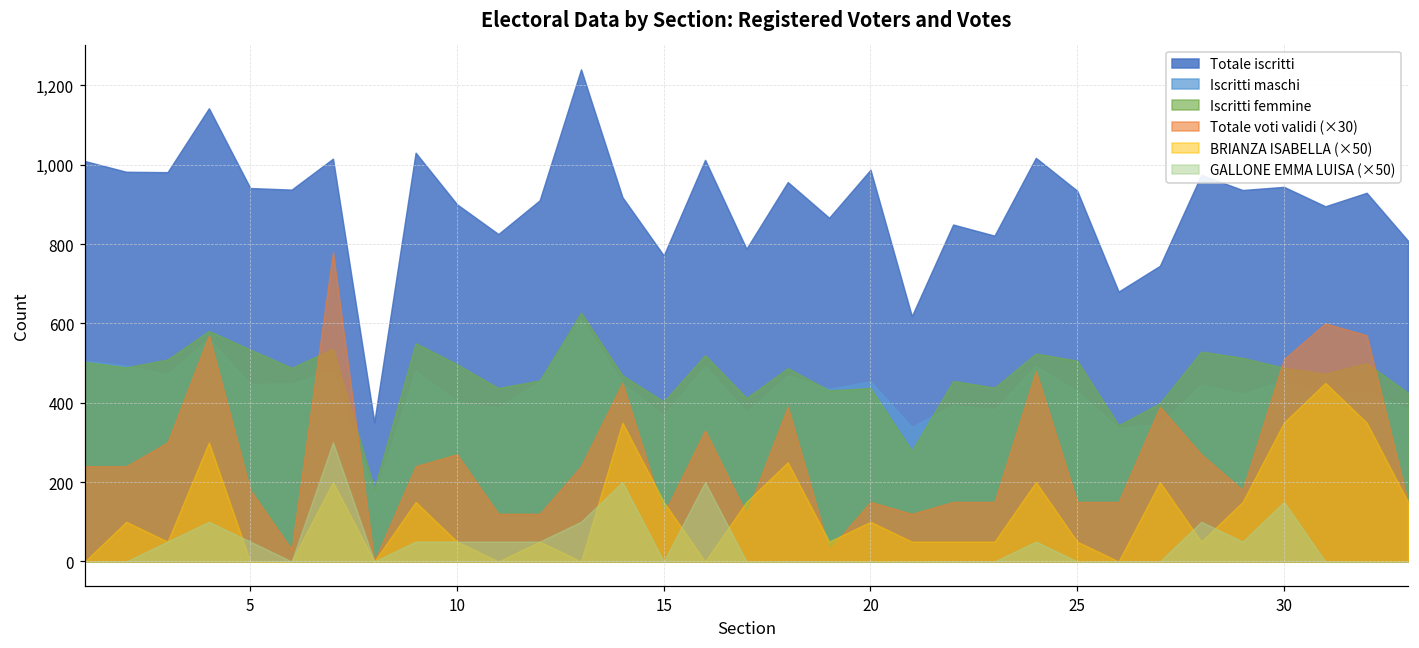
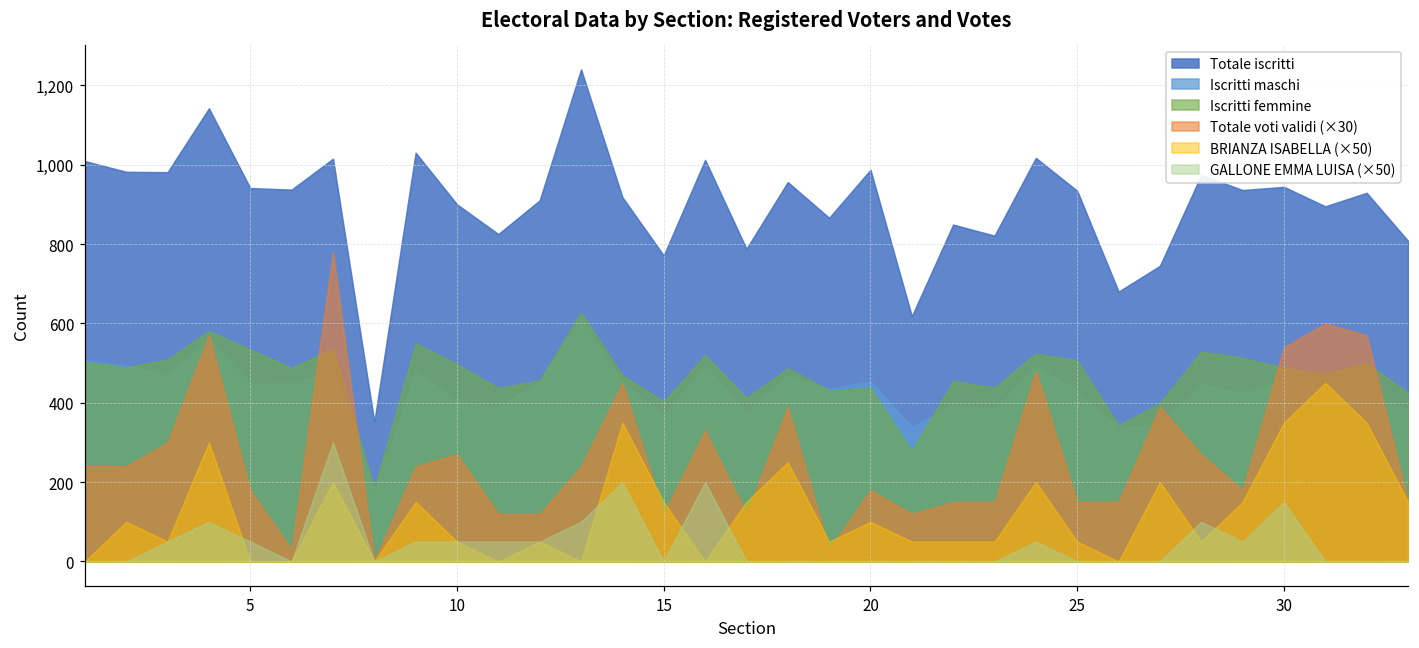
  {
    "Iscritti femmine": {
      "5": 530,
      "10": 500,
      "15": 400,
      "20": 440,
      "25": 510,
      "30": 490
    },
    "Totale voti validi (×30)": {
      "5": 180,
      "10": 270,
      "15": 120,
-     "20": 150,
+     "20": 180,
      "25": 150,
-     "30": 510
+     "30": 540
    },
    "BRIANZA ISABELLA (×50)": {
      "5": 0,
      "15": 150,
      "20": 100,
      "25": 50,
      "30": 350
    },
    "GALLONE EMMA LUISA (×50)": {
      "5": 50,
      "15": 0,
      "20": 0,
      "25": 0,
      "30": 150
    }
  }
